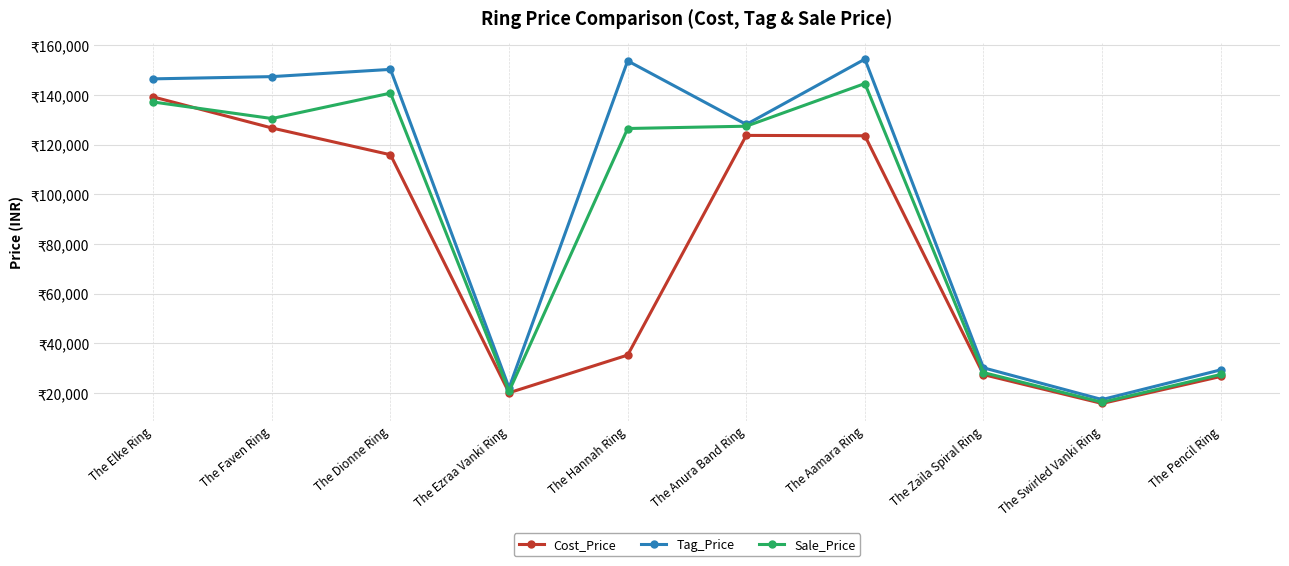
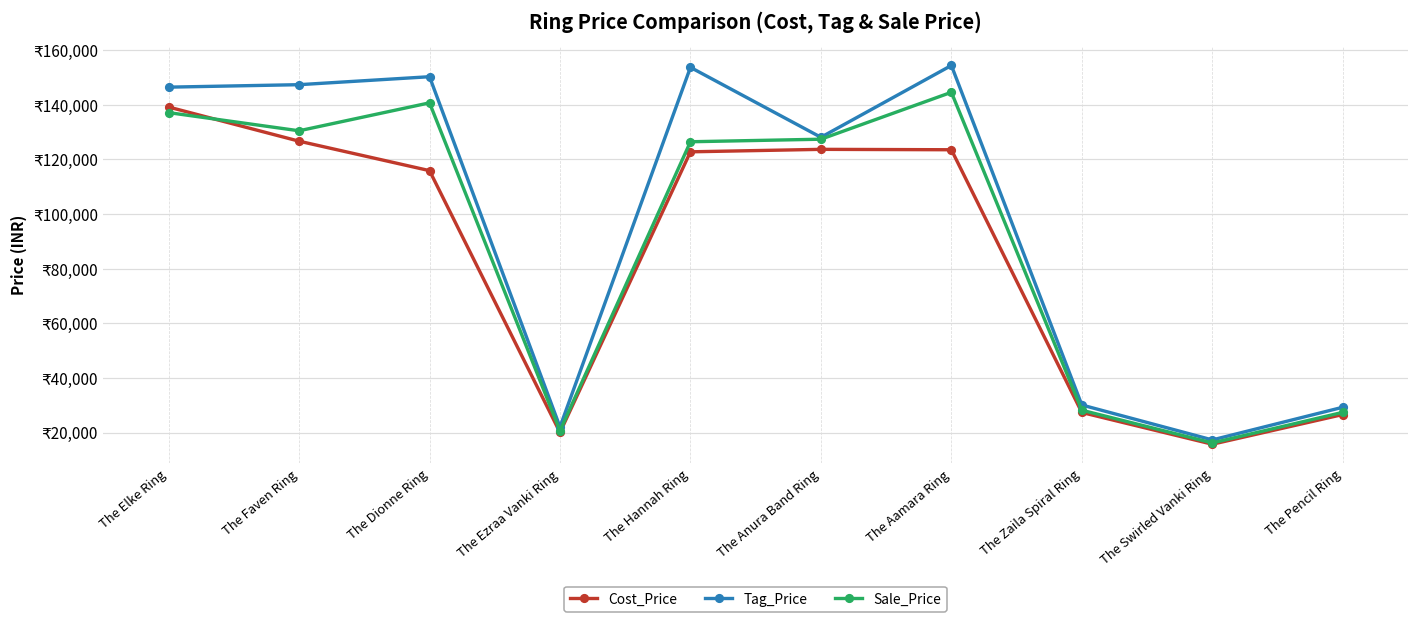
  {
    "Cost_Price": {
      "The Elke Ring": "₹139,000",
      "The Faven Ring": "₹127,000",
      "The Dionne Ring": "₹116,000",
-     "The Hannah Ring": "₹35,000",
+     "The Hannah Ring": "₹123,000",
      "The Anura Band Ring": "₹124,000",
      "The Aamara Ring": "₹124,000"
    },
    "Tag_Price": {
      "The Elke Ring": "₹146,000",
      "The Faven Ring": "₹147,000",
      "The Dionne Ring": "₹150,000",
      "The Ezraa Vanki Ring": "₹22,000",
      "The Hannah Ring": "₹154,000",
      "The Aamara Ring": "₹154,000",
      "The Zaila Spiral Ring": "₹30,000",
      "The Swirled Vanki Ring": "₹17,000",
      "The Pencil Ring": "₹29,000"
    },
    "Sale_Price": {
      "The Elke Ring": "₹137,000",
      "The Faven Ring": "₹130,000",
      "The Dionne Ring": "₹141,000",
      "The Hannah Ring": "₹126,000",
      "The Aamara Ring": "₹145,000"
    }
  }
